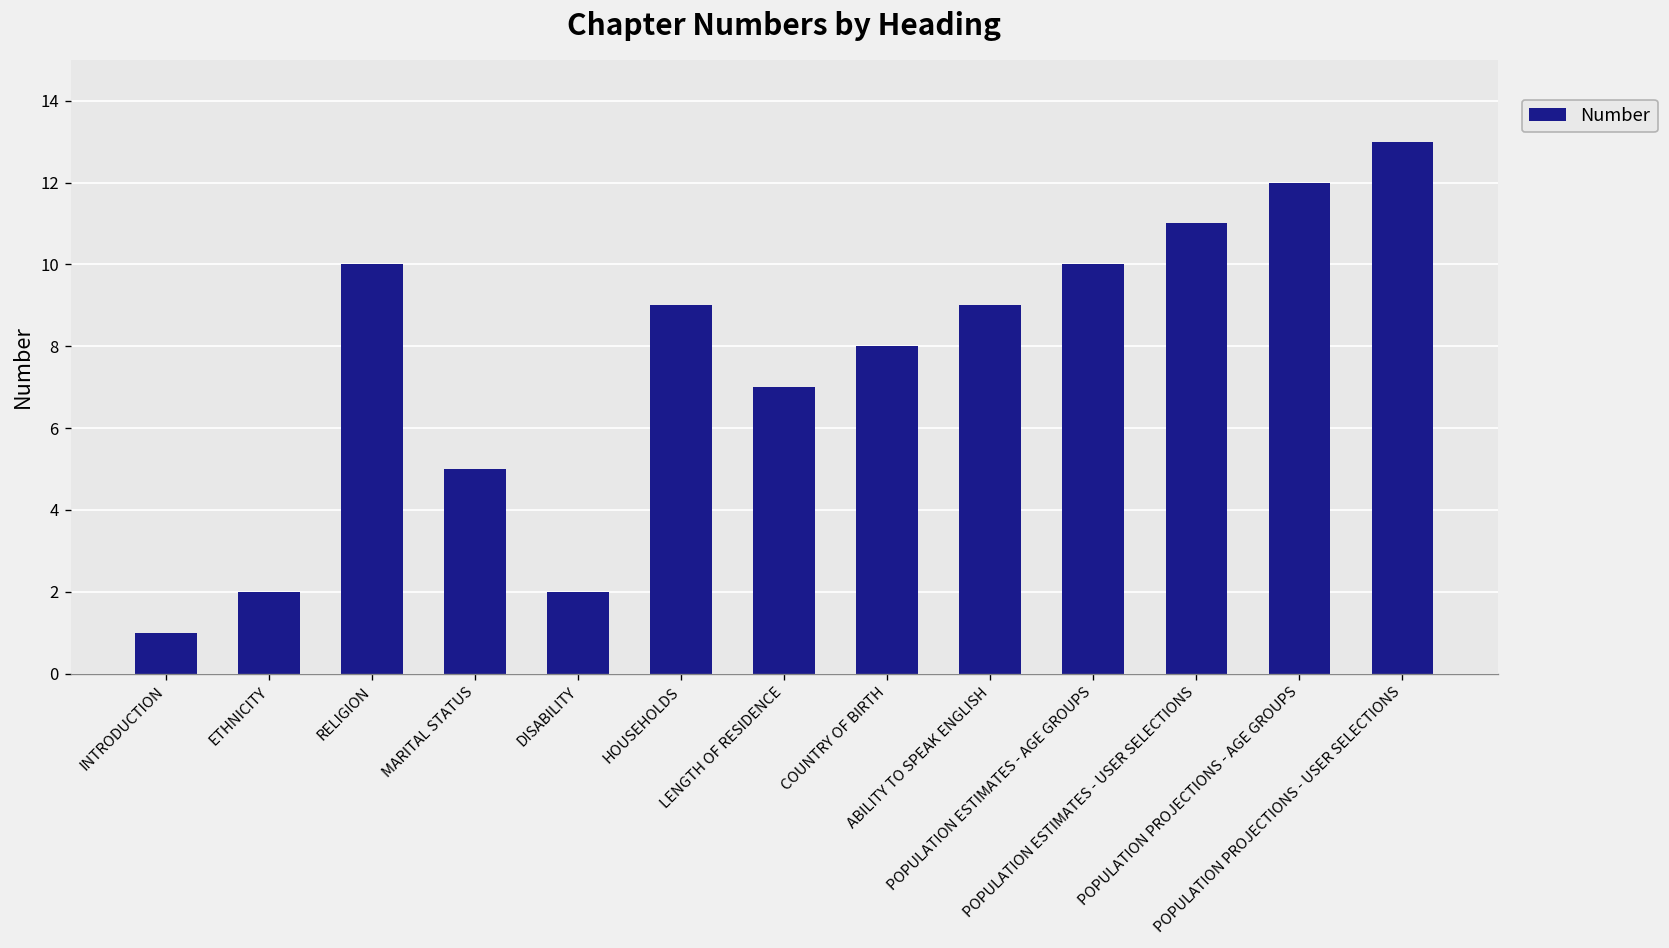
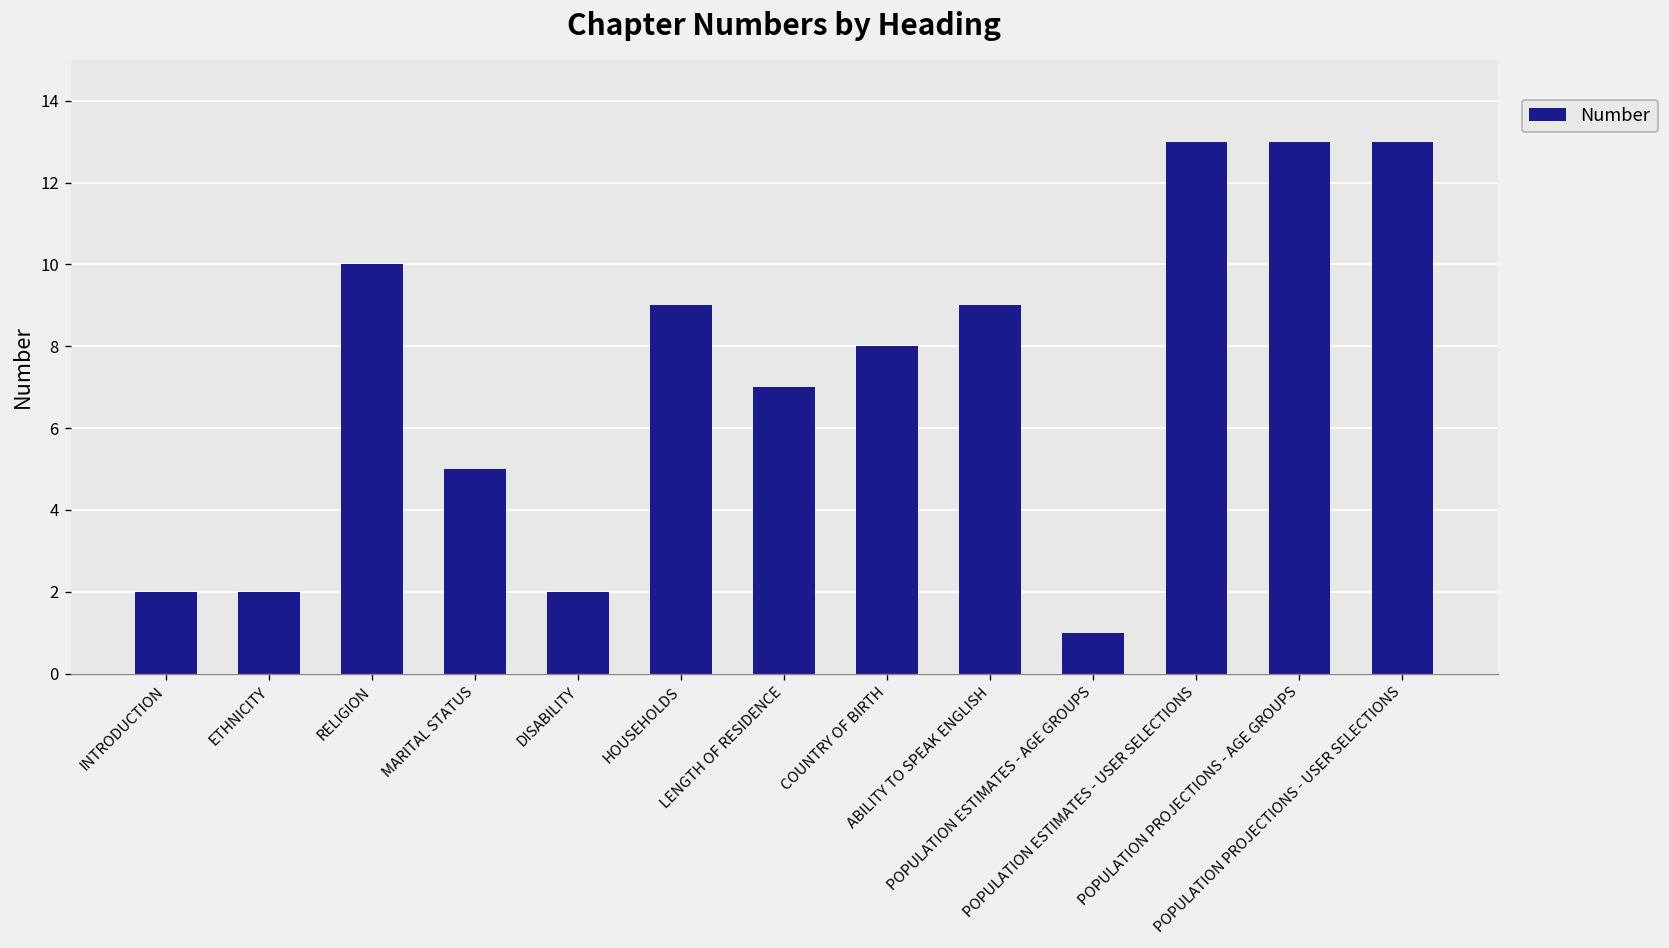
  {
-   "INTRODUCTION": 1,
+   "INTRODUCTION": 2,
    "ETHNICITY": 2,
    "RELIGION": 10,
    "MARITAL STATUS": 5,
    "DISABILITY": 2,
    "HOUSEHOLDS": 9,
    "LENGTH OF RESIDENCE": 7,
    "COUNTRY OF BIRTH": 8,
    "ABILITY TO SPEAK ENGLISH": 9,
-   "POPULATION ESTIMATES - AGE GROUPS": 10,
-   "POPULATION ESTIMATES - USER SELECTIONS": 11,
-   "POPULATION PROJECTIONS - AGE GROUPS": 12,
+   "POPULATION ESTIMATES - AGE GROUPS": 1,
+   "POPULATION ESTIMATES - USER SELECTIONS": 13,
+   "POPULATION PROJECTIONS - AGE GROUPS": 13,
    "POPULATION PROJECTIONS - USER SELECTIONS": 13
  }
